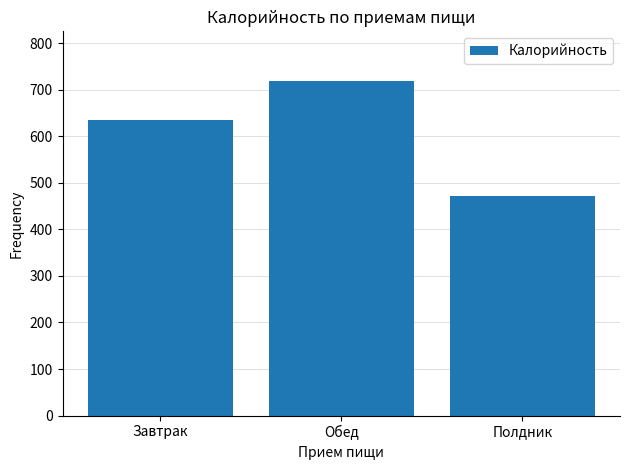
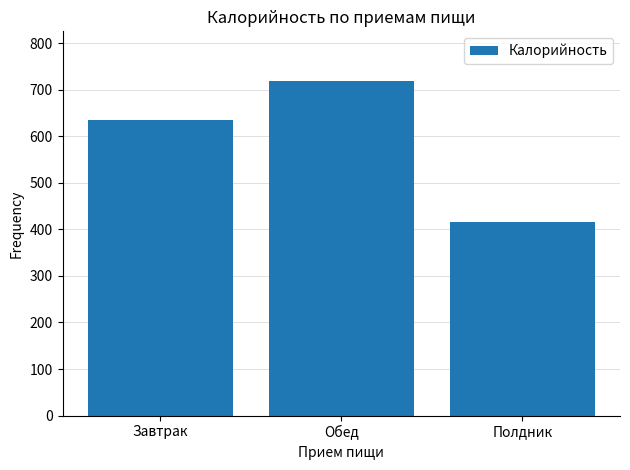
  {
    "Завтрак": 640,
    "Обед": 720,
-   "Полдник": 470
+   "Полдник": 420
  }
